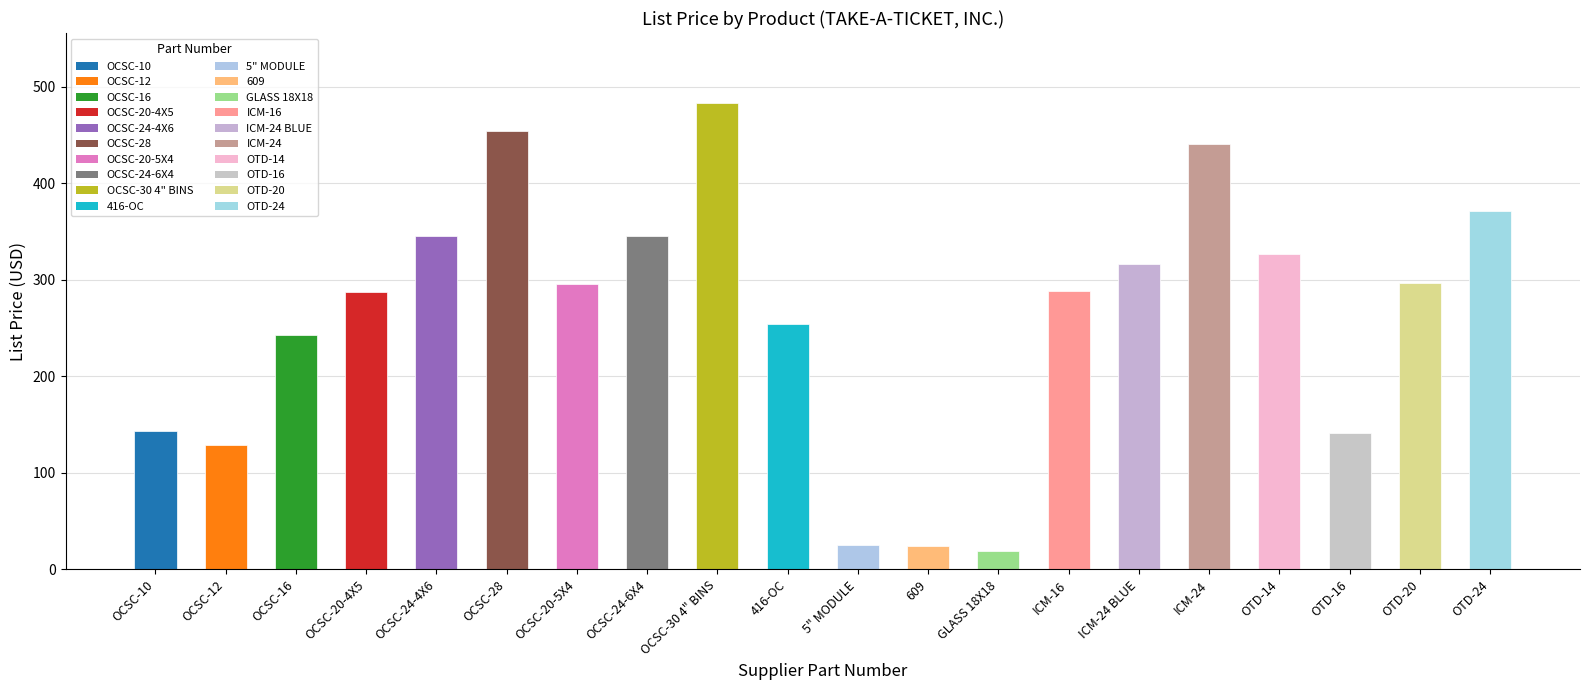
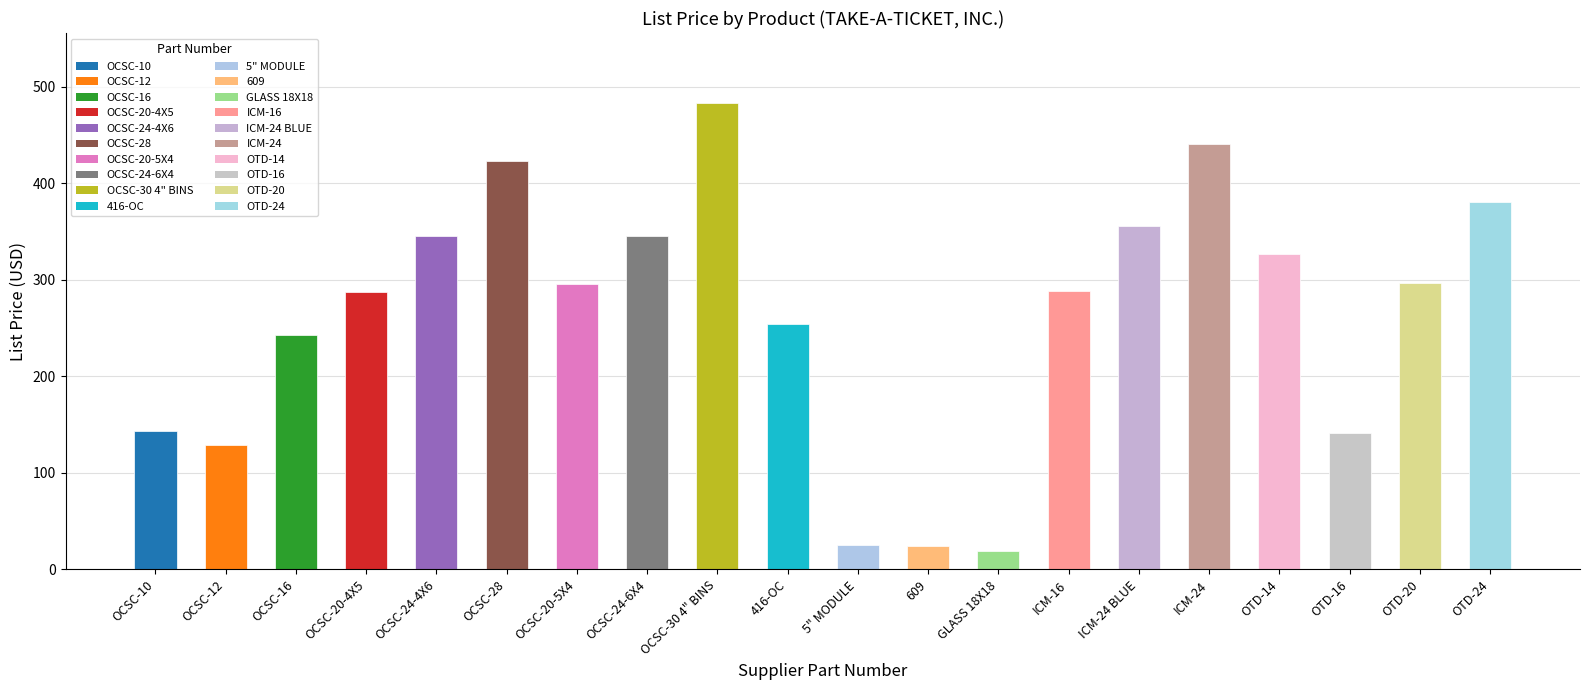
  {
    "OCSC-10": 140,
    "OCSC-12": 130,
    "OCSC-16": 240,
    "OCSC-20-4X5": 290,
    "OCSC-24-4X6": 350,
-   "OCSC-28": 450,
+   "OCSC-28": 420,
    "OCSC-20-5X4": 300,
    "OCSC-24-6X4": 350,
    "OCSC-30 4\" BINS": 480,
    "416-OC": 250,
    "5\" MODULE": 30,
    "609": 20,
    "GLASS 18X18": 20,
    "ICM-16": 290,
-   "ICM-24 BLUE": 320,
+   "ICM-24 BLUE": 360,
    "ICM-24": 440,
    "OTD-14": 330,
    "OTD-16": 140,
    "OTD-20": 300,
-   "OTD-24": 370
+   "OTD-24": 380
  }
